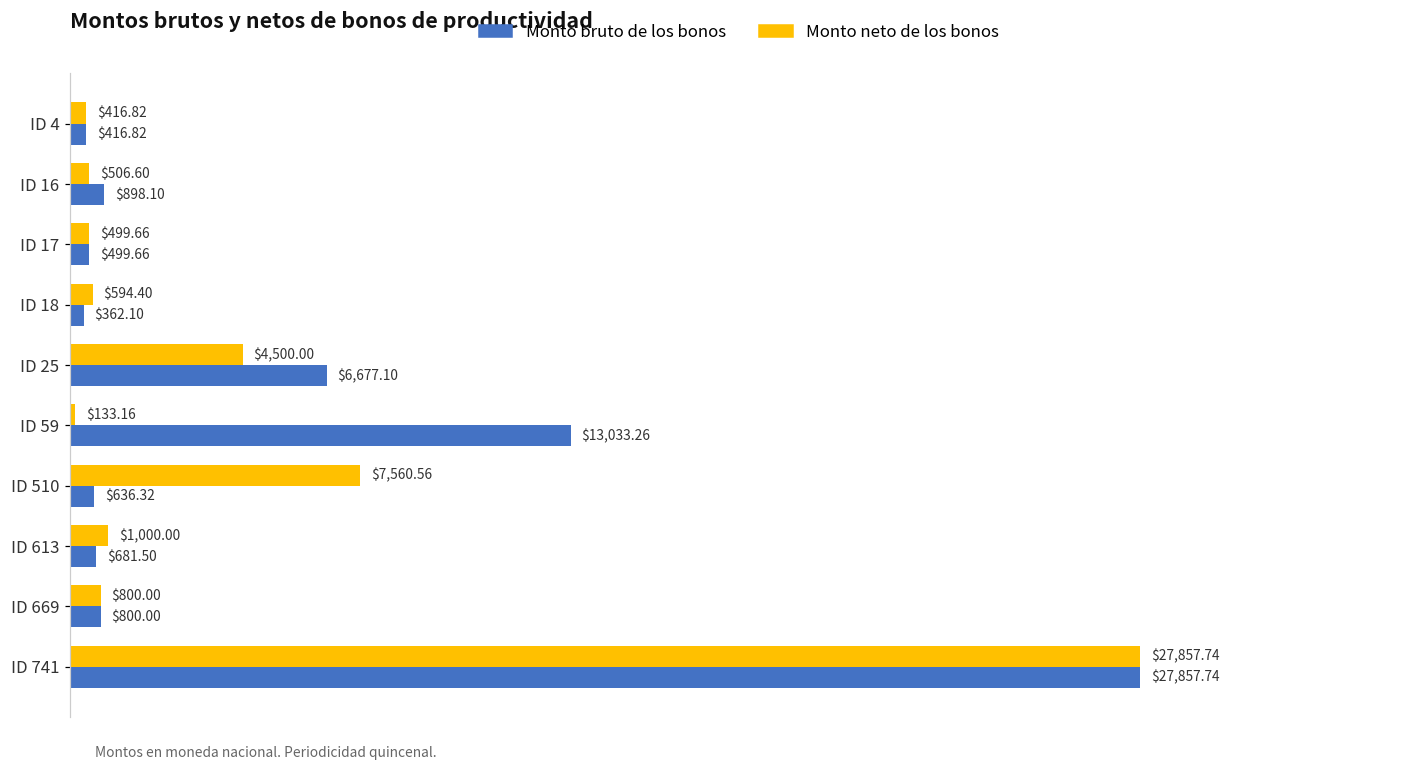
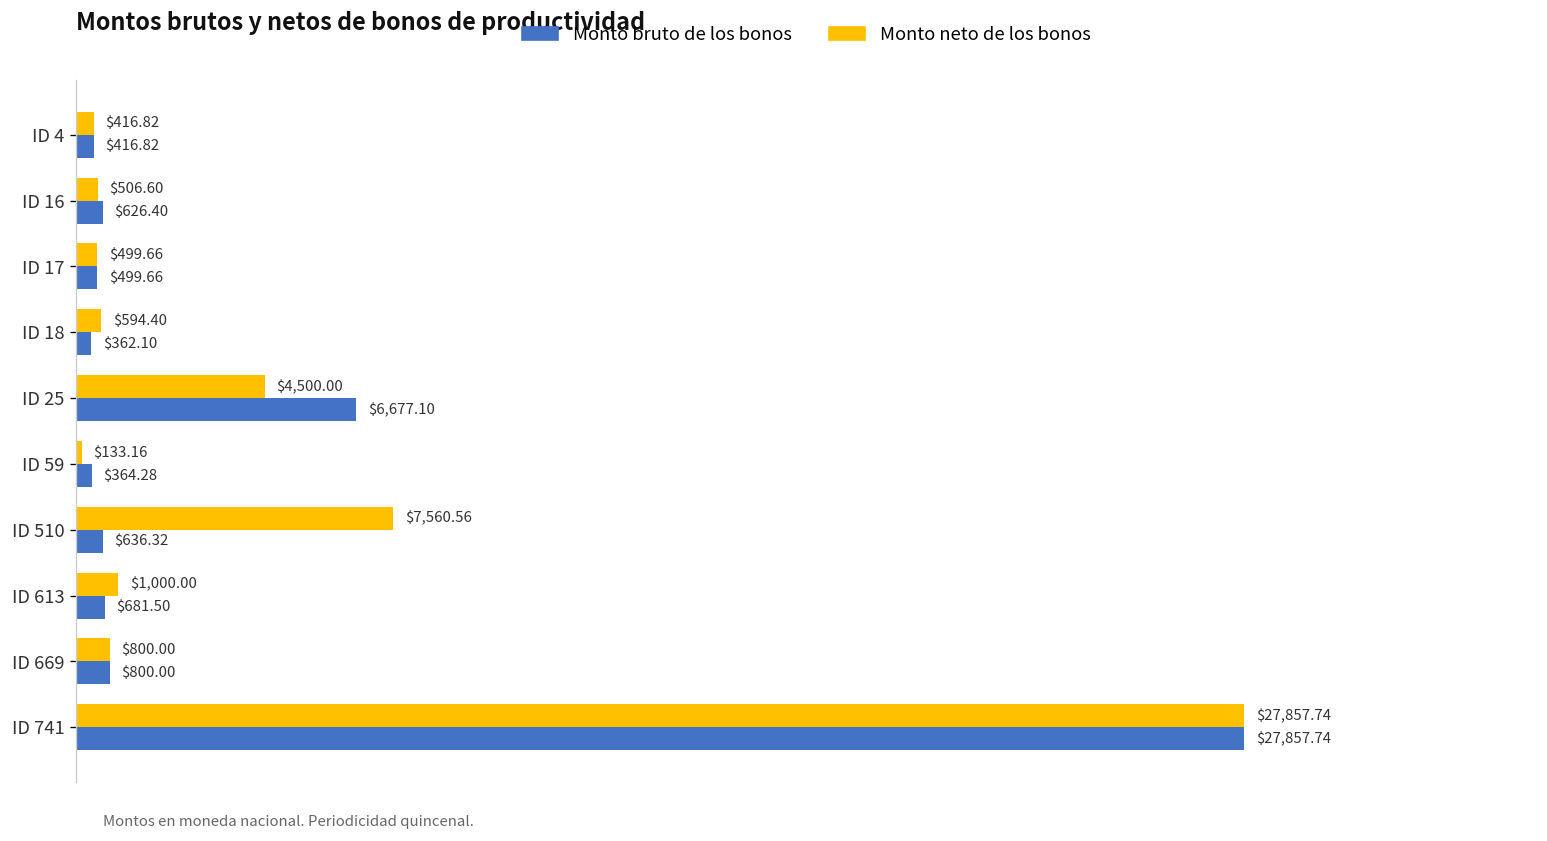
  {
    "Monto bruto de los bonos": {
      "ID 4": "$416.82",
-     "ID 16": "$898.10",
+     "ID 16": "$626.40",
      "ID 17": "$499.66",
      "ID 18": "$362.10",
      "ID 25": "$6,677.10",
-     "ID 59": "$13,033.26",
+     "ID 59": "$364.28",
      "ID 510": "$636.32",
      "ID 613": "$681.50",
      "ID 669": "$800.00",
      "ID 741": "$27,857.74"
    },
    "Monto neto de los bonos": {
      "ID 4": "$416.82",
      "ID 16": "$506.60",
      "ID 17": "$499.66",
      "ID 18": "$594.40",
      "ID 25": "$4,500.00",
      "ID 59": "$133.16",
      "ID 510": "$7,560.56",
      "ID 613": "$1,000.00",
      "ID 669": "$800.00",
      "ID 741": "$27,857.74"
    }
  }
